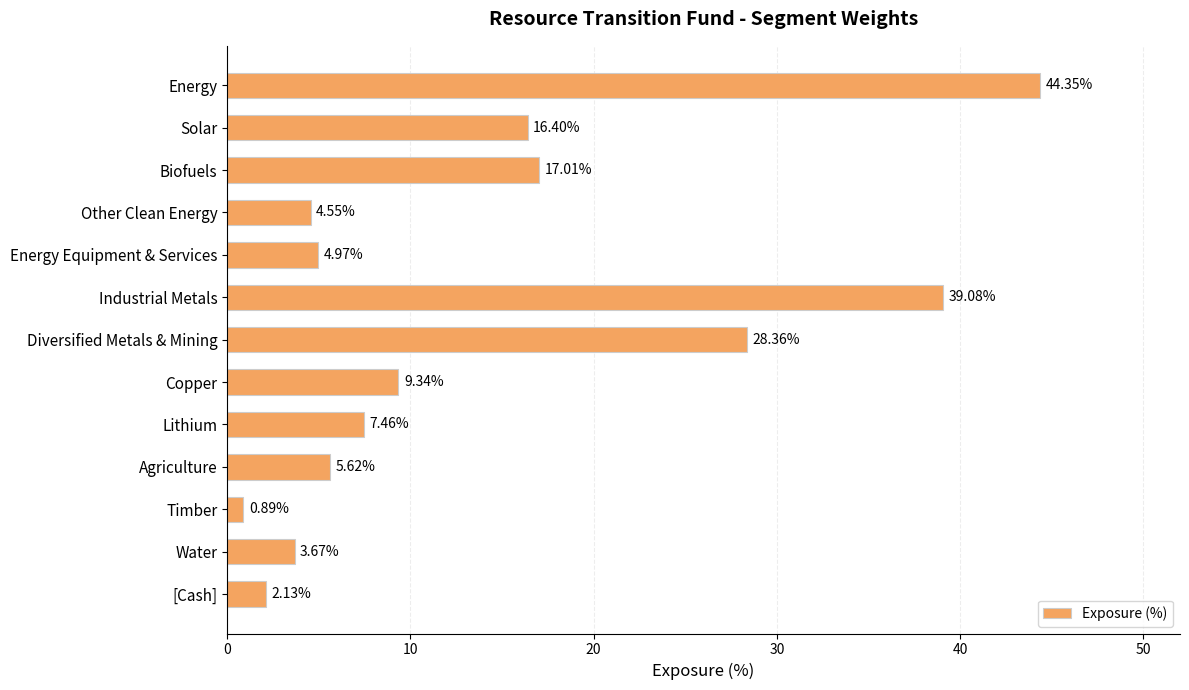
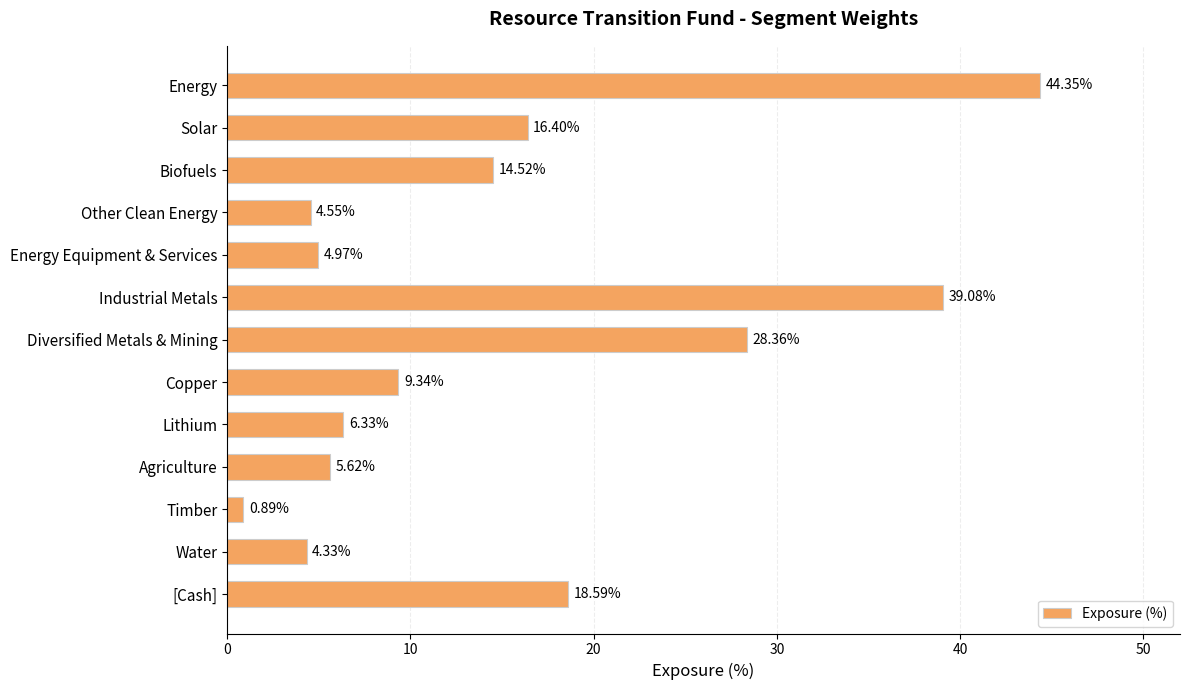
  {
    "Energy": "44.35%",
    "Solar": "16.40%",
-   "Biofuels": "17.01%",
+   "Biofuels": "14.52%",
    "Other Clean Energy": "4.55%",
    "Energy Equipment & Services": "4.97%",
    "Industrial Metals": "39.08%",
    "Diversified Metals & Mining": "28.36%",
    "Copper": "9.34%",
-   "Lithium": "7.46%",
+   "Lithium": "6.33%",
    "Agriculture": "5.62%",
    "Timber": "0.89%",
-   "Water": "3.67%",
-   "[Cash]": "2.13%"
+   "Water": "4.33%",
+   "[Cash]": "18.59%"
  }
